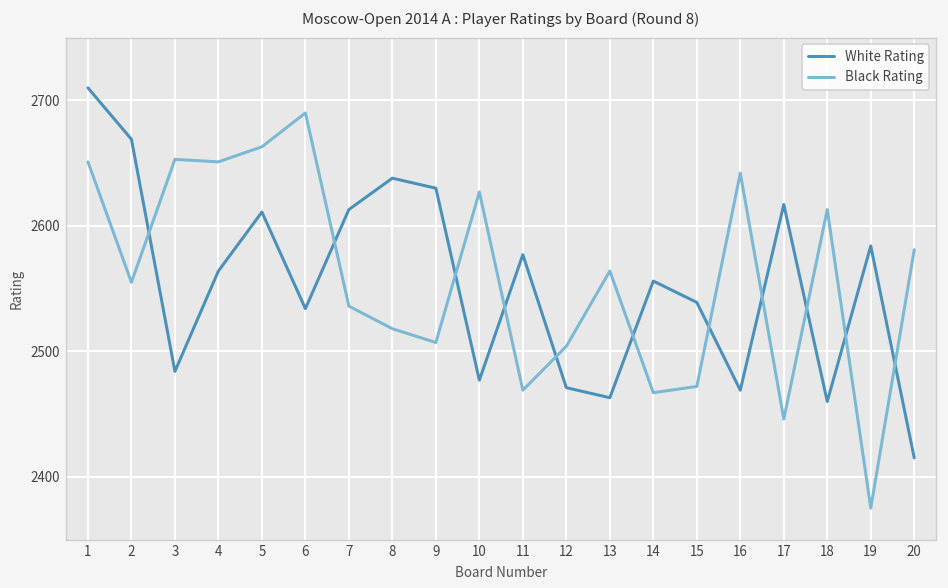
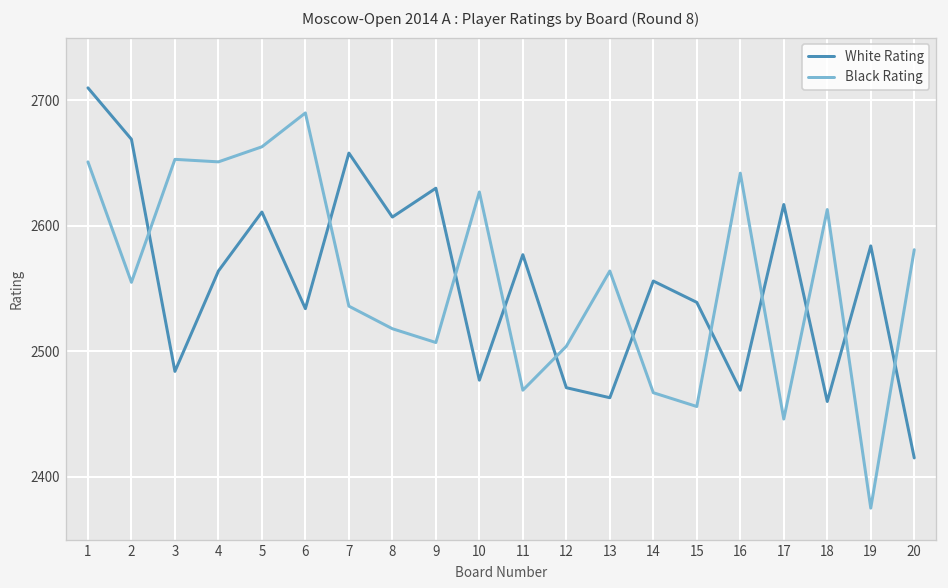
  {
    "White Rating": {
      "1": 2710,
      "2": 2669,
      "3": 2484,
      "4": 2564,
      "5": 2611,
      "6": 2534,
-     "7": 2613,
-     "8": 2638,
+     "7": 2658,
+     "8": 2607,
      "9": 2630,
      "10": 2477,
      "11": 2577,
      "12": 2471,
      "13": 2463,
      "14": 2556,
      "15": 2539,
      "16": 2469,
      "17": 2617,
      "18": 2460,
      "19": 2584,
      "20": 2415
    },
    "Black Rating": {
      "1": 2651,
      "2": 2555,
      "3": 2653,
      "4": 2651,
      "5": 2663,
      "6": 2690,
      "7": 2536,
      "8": 2518,
      "9": 2507,
      "10": 2627,
      "11": 2469,
      "12": 2504,
      "13": 2564,
      "14": 2467,
-     "15": 2472,
+     "15": 2456,
      "16": 2642,
      "17": 2446,
      "18": 2613,
      "19": 2375,
      "20": 2581
    }
  }
